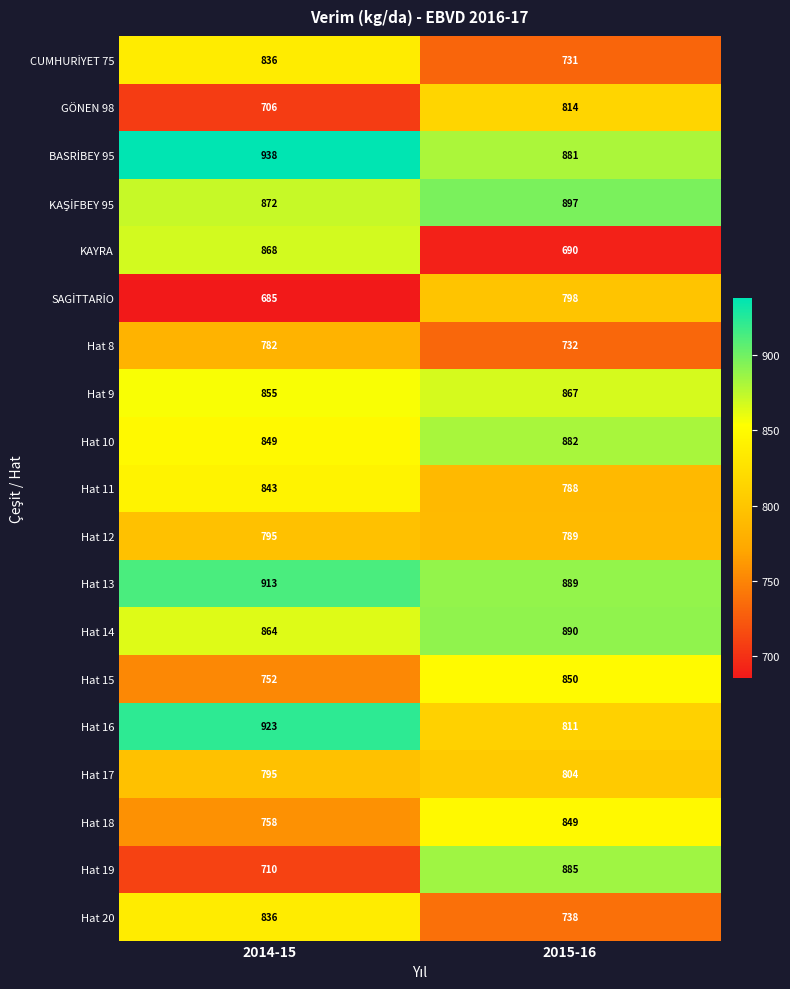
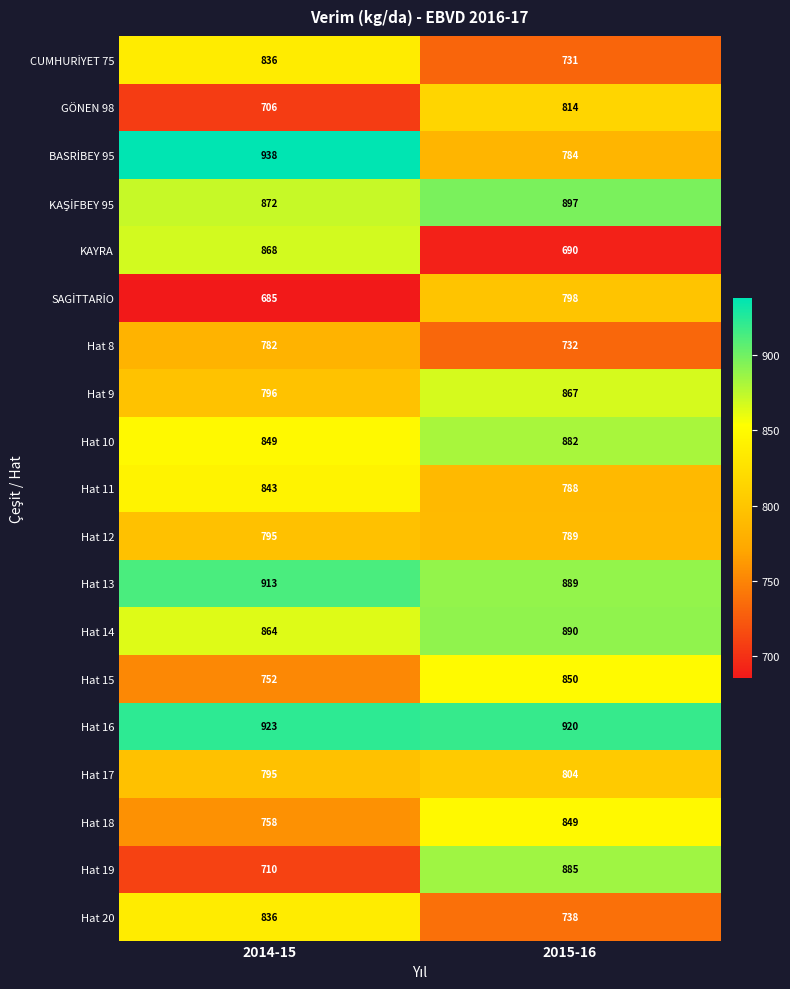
  {
    "CUMHURİYET 75": {
      "2014-15": 836,
      "2015-16": 731
    },
    "GÖNEN 98": {
      "2014-15": 706,
      "2015-16": 814
    },
    "BASRİBEY 95": {
      "2014-15": 938,
-     "2015-16": 881
+     "2015-16": 784
    },
    "KAŞİFBEY 95": {
      "2014-15": 872,
      "2015-16": 897
    },
    "KAYRA": {
      "2014-15": 868,
      "2015-16": 690
    },
    "SAGİTTARİO": {
      "2014-15": 685,
      "2015-16": 798
    },
    "Hat 8": {
      "2014-15": 782,
      "2015-16": 732
    },
    "Hat 9": {
-     "2014-15": 855,
+     "2014-15": 796,
      "2015-16": 867
    },
    "Hat 10": {
      "2014-15": 849,
      "2015-16": 882
    },
    "Hat 11": {
      "2014-15": 843,
      "2015-16": 788
    },
    "Hat 12": {
      "2014-15": 795,
      "2015-16": 789
    },
    "Hat 13": {
      "2014-15": 913,
      "2015-16": 889
    },
    "Hat 14": {
      "2014-15": 864,
      "2015-16": 890
    },
    "Hat 15": {
      "2014-15": 752,
      "2015-16": 850
    },
    "Hat 16": {
      "2014-15": 923,
-     "2015-16": 811
+     "2015-16": 920
    },
    "Hat 17": {
      "2014-15": 795,
      "2015-16": 804
    },
    "Hat 18": {
      "2014-15": 758,
      "2015-16": 849
    },
    "Hat 19": {
      "2014-15": 710,
      "2015-16": 885
    },
    "Hat 20": {
      "2014-15": 836,
      "2015-16": 738
    }
  }
